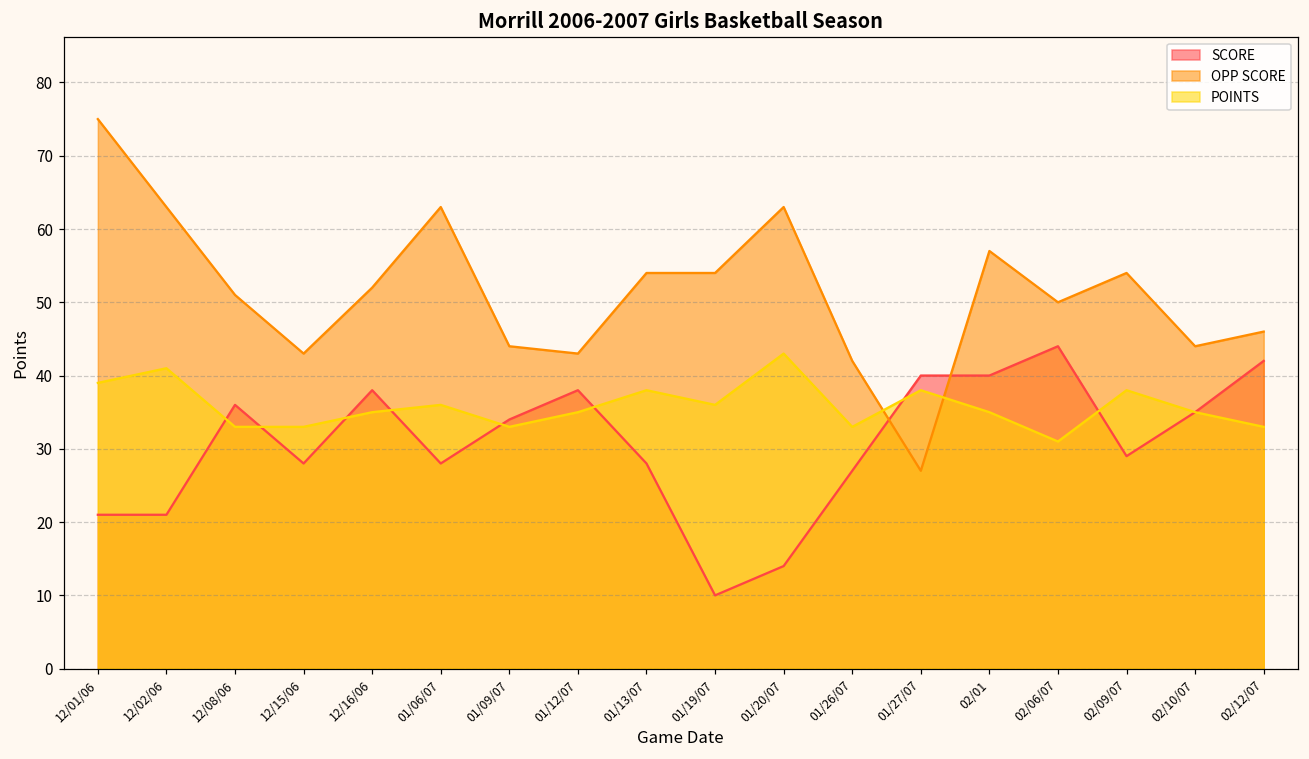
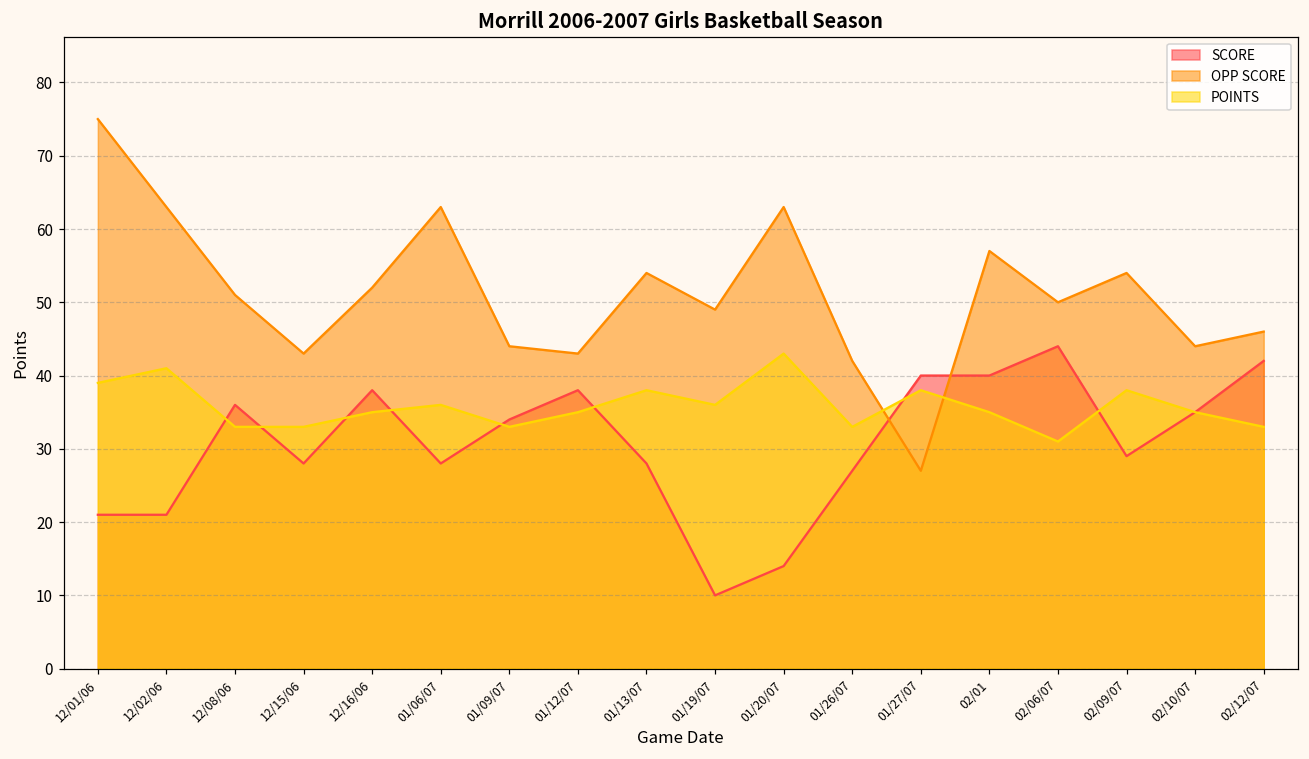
  {
    "SCORE": {
      "12/01/06": 21,
      "12/02/06": 21,
      "12/08/06": 36,
      "12/15/06": 28,
      "12/16/06": 38,
      "01/06/07": 28,
      "01/09/07": 34,
      "01/12/07": 38,
      "01/13/07": 28,
      "01/19/07": 10,
      "01/20/07": 14,
      "01/26/07": 27,
      "01/27/07": 40,
      "02/01": 40,
      "02/06/07": 44,
      "02/09/07": 29,
      "02/12/07": 42
    },
    "OPP SCORE": {
      "12/01/06": 75,
      "12/02/06": 63,
      "12/08/06": 51,
      "12/15/06": 43,
      "12/16/06": 52,
      "01/06/07": 63,
      "01/09/07": 44,
      "01/12/07": 43,
      "01/13/07": 54,
-     "01/19/07": 54,
+     "01/19/07": 49,
      "01/20/07": 63,
      "01/26/07": 42,
      "01/27/07": 27,
      "02/01": 57,
      "02/06/07": 50,
      "02/09/07": 54,
      "02/10/07": 44,
      "02/12/07": 46
    },
    "POINTS": {
      "12/01/06": 39,
      "12/02/06": 41,
      "12/08/06": 33,
      "12/15/06": 33,
      "12/16/06": 35,
      "01/06/07": 36,
      "01/09/07": 33,
      "01/12/07": 35,
      "01/13/07": 38,
      "01/19/07": 36,
      "01/20/07": 43,
      "01/26/07": 33,
      "01/27/07": 38,
      "02/01": 35,
      "02/06/07": 31,
      "02/09/07": 38,
      "02/12/07": 33
    }
  }
